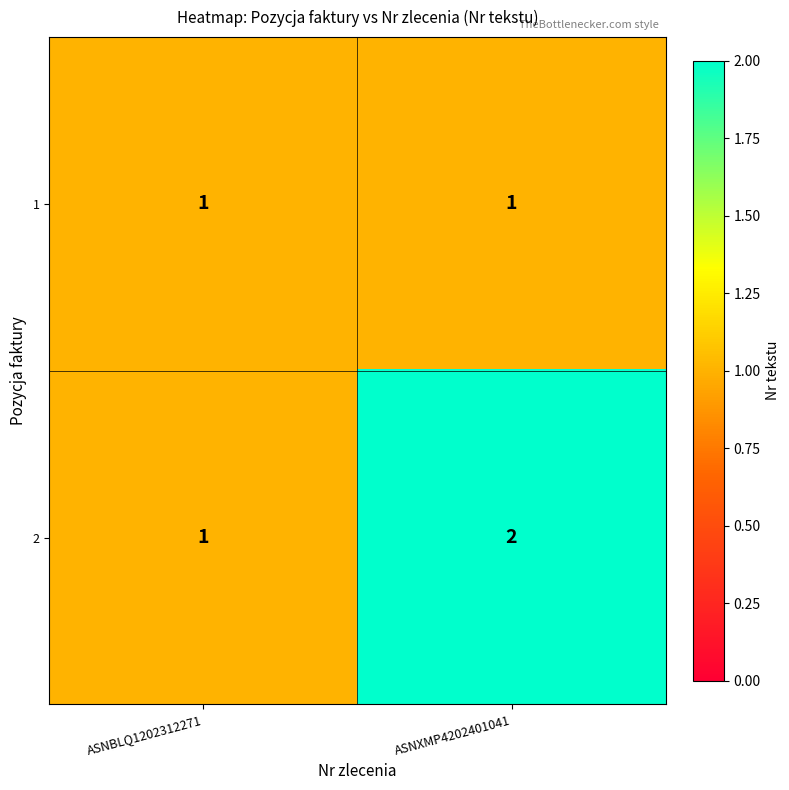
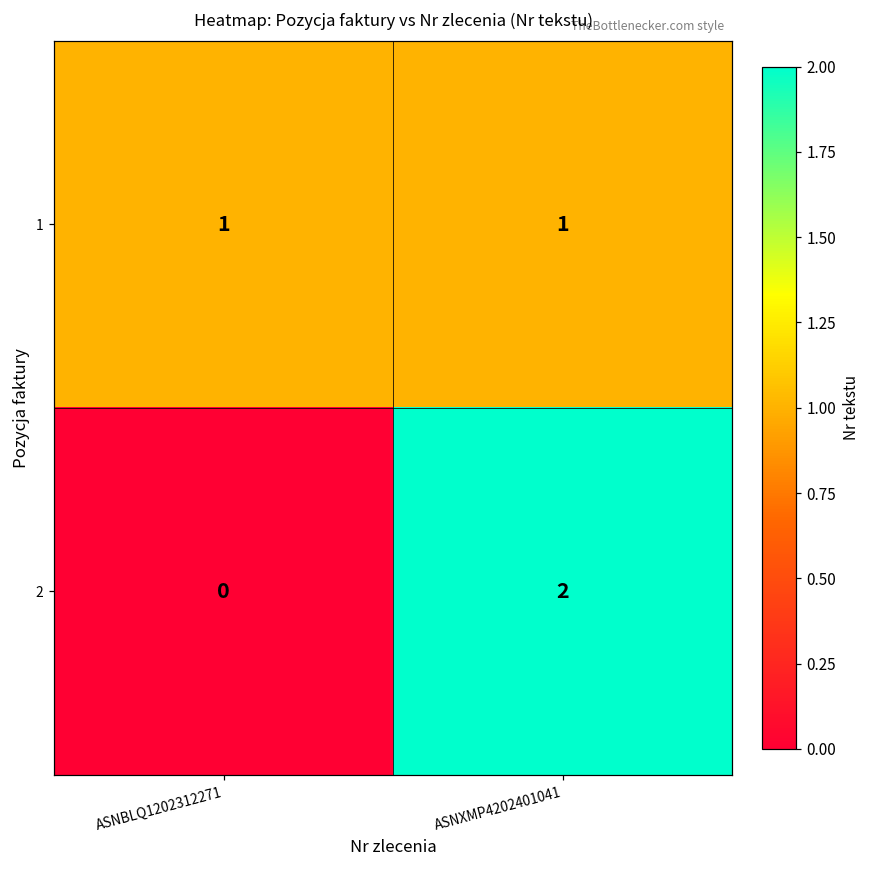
  {
    "1": {
      "ASNBLQ1202312271": 1,
      "ASNXMP4202401041": 1
    },
    "2": {
-     "ASNBLQ1202312271": 1,
+     "ASNBLQ1202312271": 0,
      "ASNXMP4202401041": 2
    }
  }
